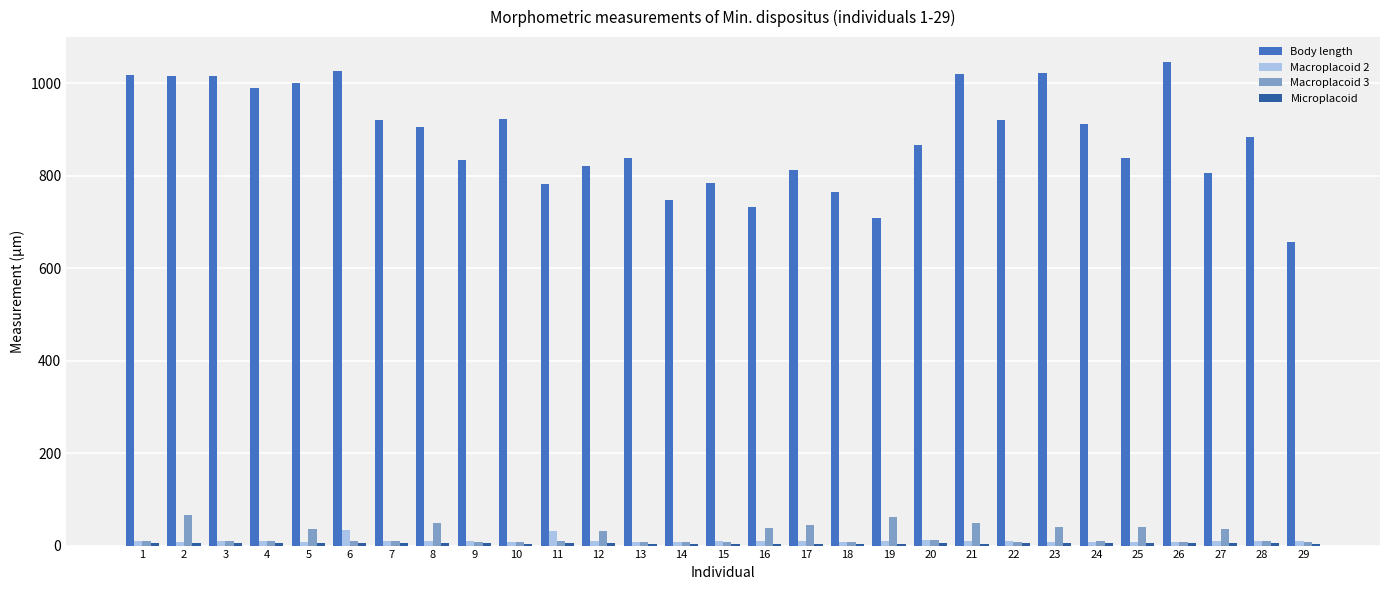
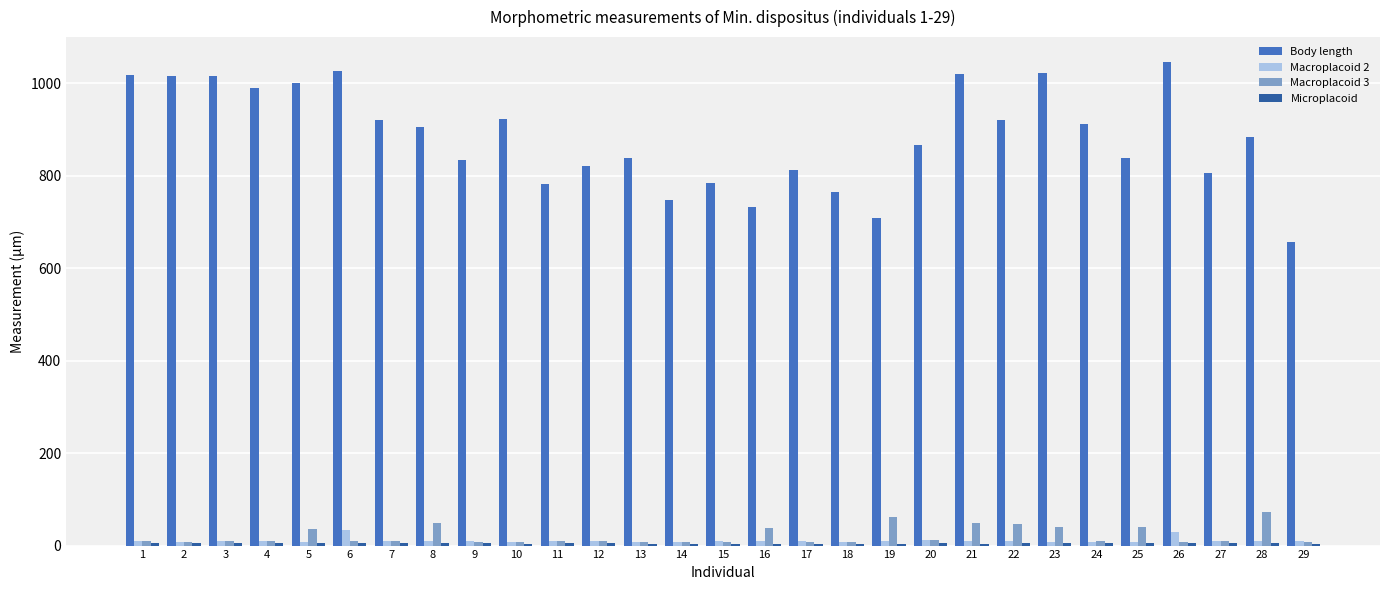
  {
    "Macroplacoid 2": {
      "1": 10,
      "2": 10,
      "3": 10,
      "4": 10,
      "5": 10,
      "6": 30,
      "7": 10,
      "8": 10,
      "9": 10,
      "10": 10,
-     "11": 30,
+     "11": 10,
      "12": 10,
      "13": 10,
      "14": 10,
      "15": 10,
      "16": 10,
      "17": 10,
      "18": 10,
      "19": 10,
      "20": 10,
      "21": 10,
      "22": 10,
      "23": 10,
      "24": 10,
      "25": 10,
-     "26": 10,
+     "26": 30,
      "27": 10,
      "28": 10,
      "29": 10
    },
    "Macroplacoid 3": {
      "1": 10,
-     "2": 70,
+     "2": 10,
      "3": 10,
      "4": 10,
      "5": 40,
      "6": 10,
      "7": 10,
      "8": 50,
      "9": 10,
      "10": 10,
      "11": 10,
-     "12": 30,
+     "12": 10,
      "13": 10,
      "14": 10,
      "15": 10,
      "16": 40,
-     "17": 40,
+     "17": 10,
      "18": 10,
      "19": 60,
      "20": 10,
      "21": 50,
-     "22": 10,
+     "22": 50,
      "23": 40,
      "24": 10,
      "25": 40,
      "26": 10,
-     "27": 40,
-     "28": 10,
+     "27": 10,
+     "28": 70,
      "29": 10
    }
  }
